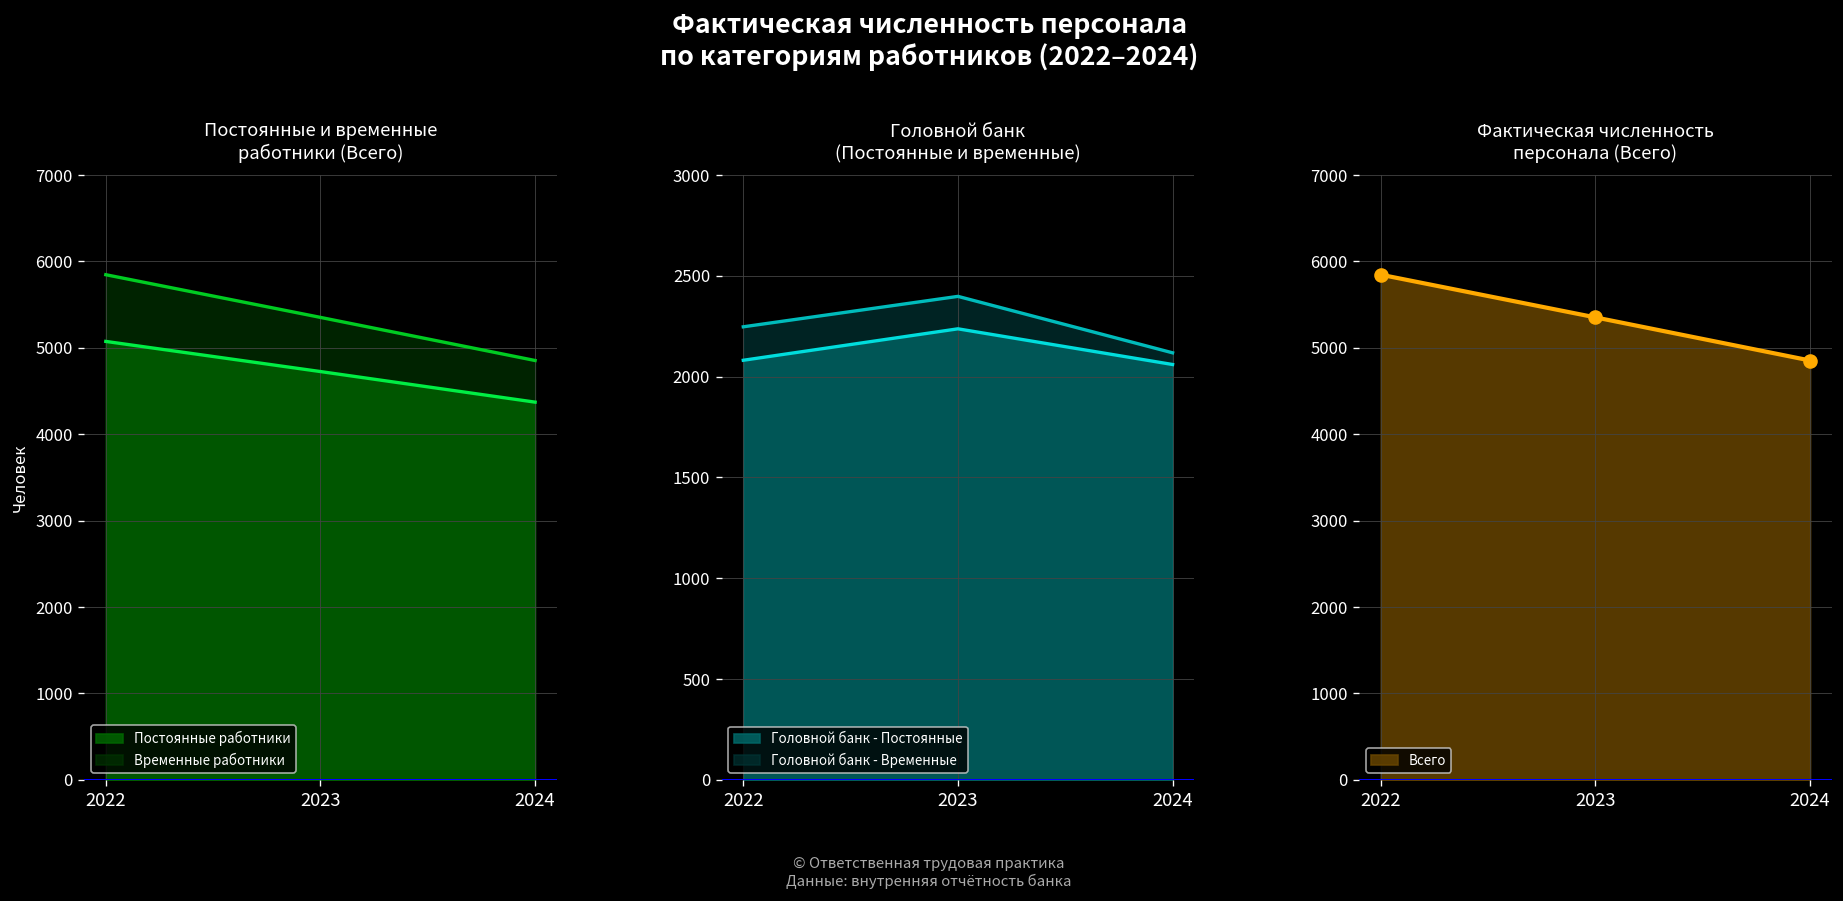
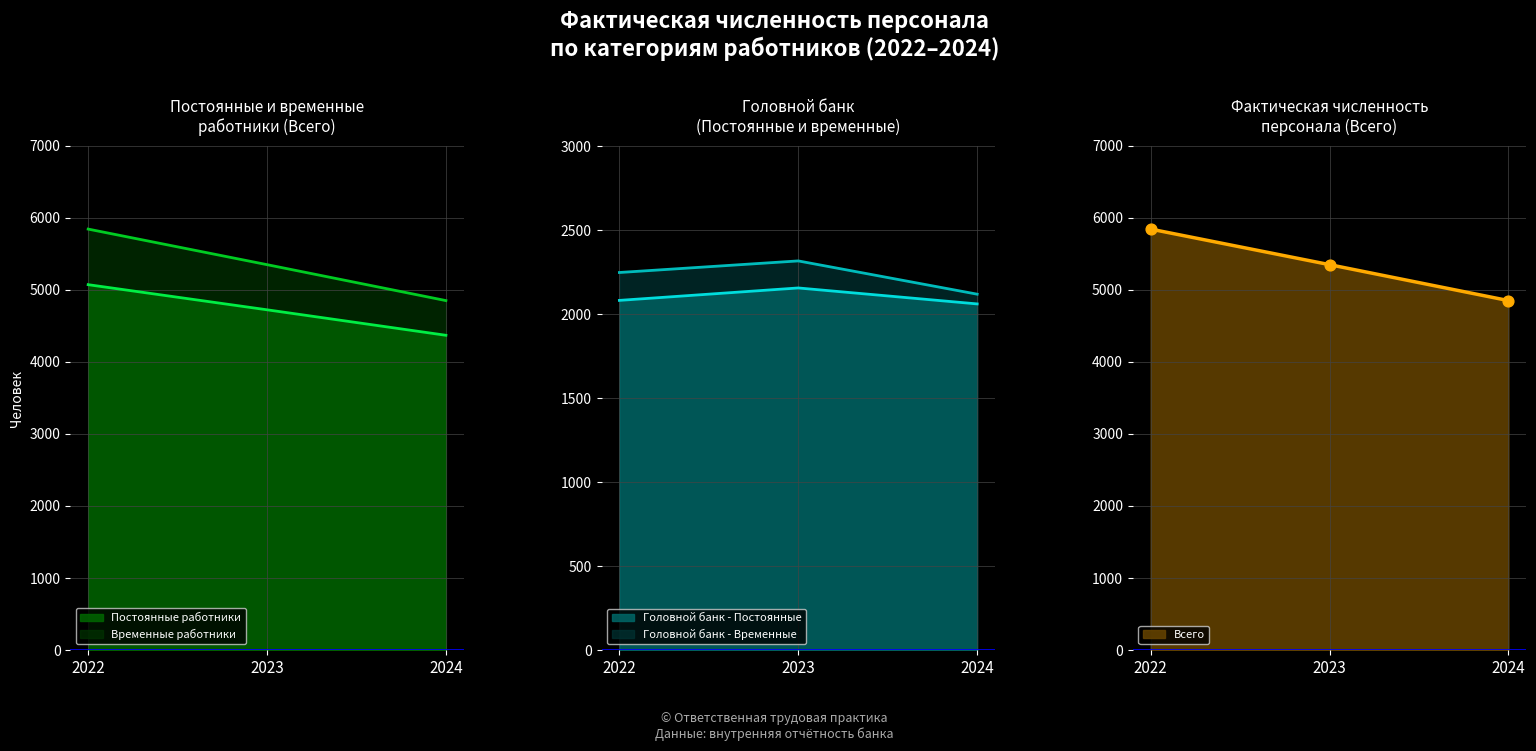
  {
    "Головной банк (Постоянные и временные)": {
      "Головной банк - Постоянные": {
        "2022": 2080,
-       "2023": 2240,
+       "2023": 2160,
        "2024": 2060
      },
      "Головной банк - Временные": {
        "2022": 170,
        "2023": 160,
        "2024": 60
      }
    },
    "Фактическая численность персонала (Всего)": {
      "2022": 5800,
      "2023": 5400,
      "2024": 4900
    }
  }
